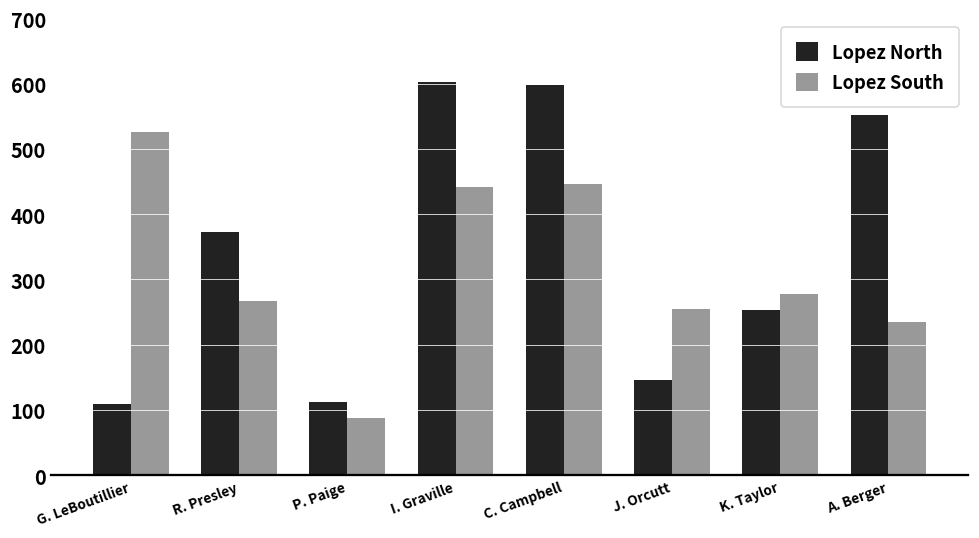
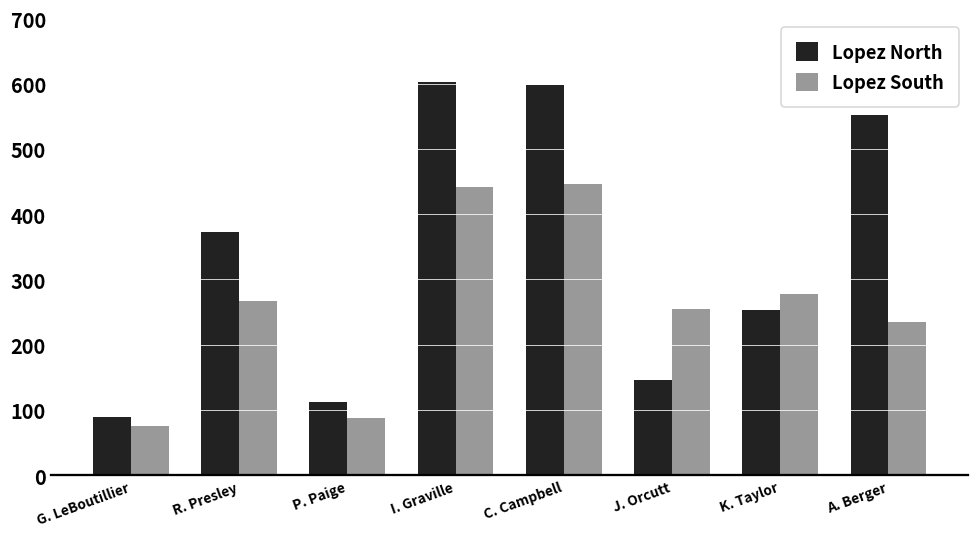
  {
    "Lopez North": {
-     "G. LeBoutillier": 110,
+     "G. LeBoutillier": 90,
      "R. Presley": 370,
      "P. Paige": 110,
      "I. Graville": 600,
      "C. Campbell": 600,
      "J. Orcutt": 150,
      "K. Taylor": 250,
      "A. Berger": 550
    },
    "Lopez South": {
-     "G. LeBoutillier": 530,
+     "G. LeBoutillier": 80,
      "R. Presley": 270,
      "P. Paige": 90,
      "I. Graville": 440,
      "C. Campbell": 450,
      "J. Orcutt": 250,
      "K. Taylor": 280,
      "A. Berger": 240
    }
  }
